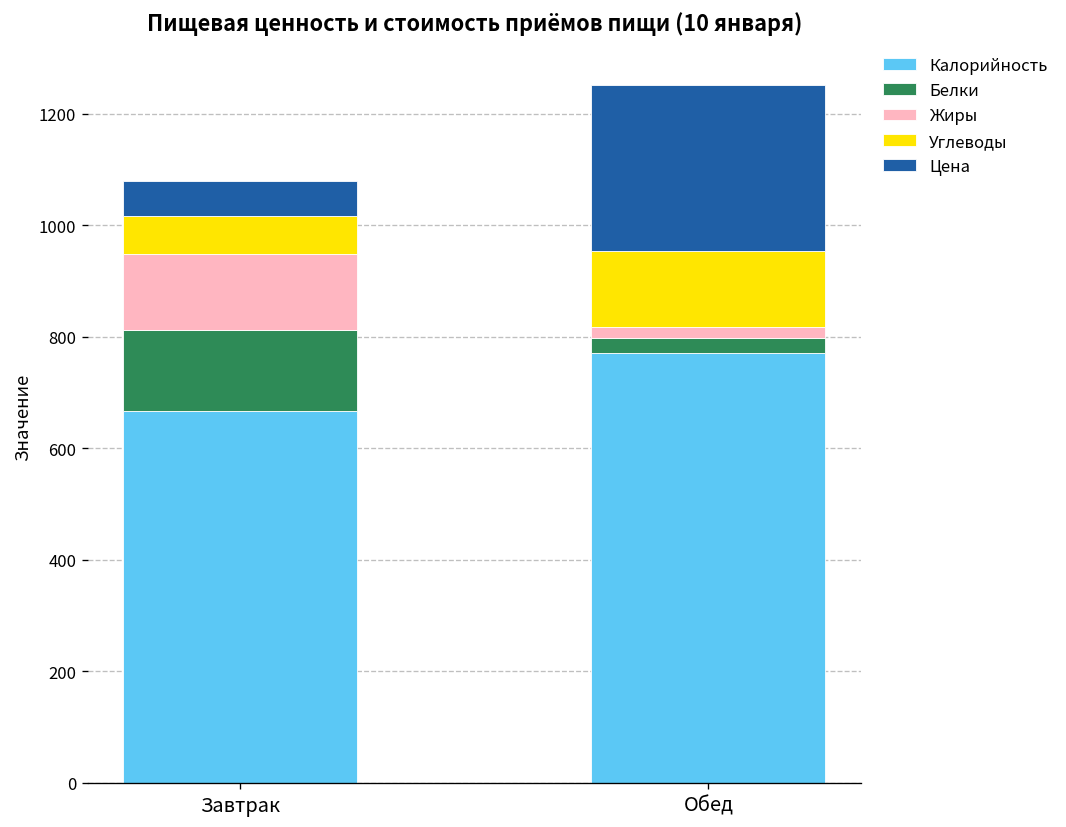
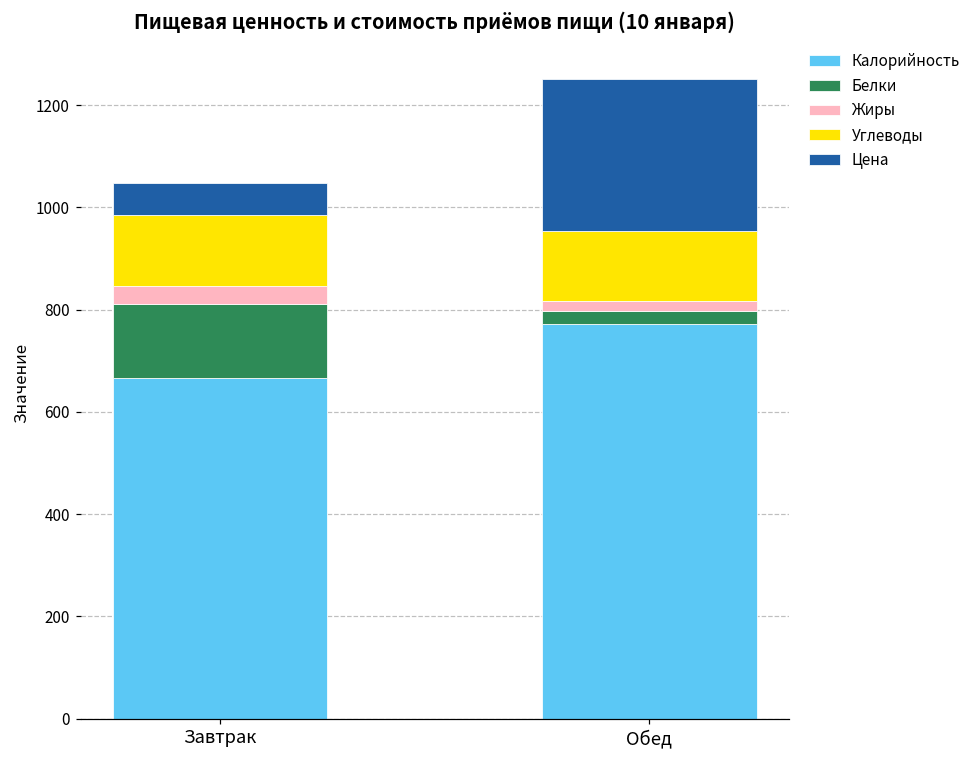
  {
    "Калорийность": {
      "Завтрак": 670,
      "Обед": 770
    },
    "Белки": {
      "Завтрак": 150,
      "Обед": 30
    },
    "Жиры": {
-     "Завтрак": 140,
+     "Завтрак": 30,
      "Обед": 20
    },
    "Углеводы": {
-     "Завтрак": 70,
+     "Завтрак": 140,
      "Обед": 140
    },
    "Цена": {
      "Завтрак": 60,
      "Обед": 300
    }
  }
